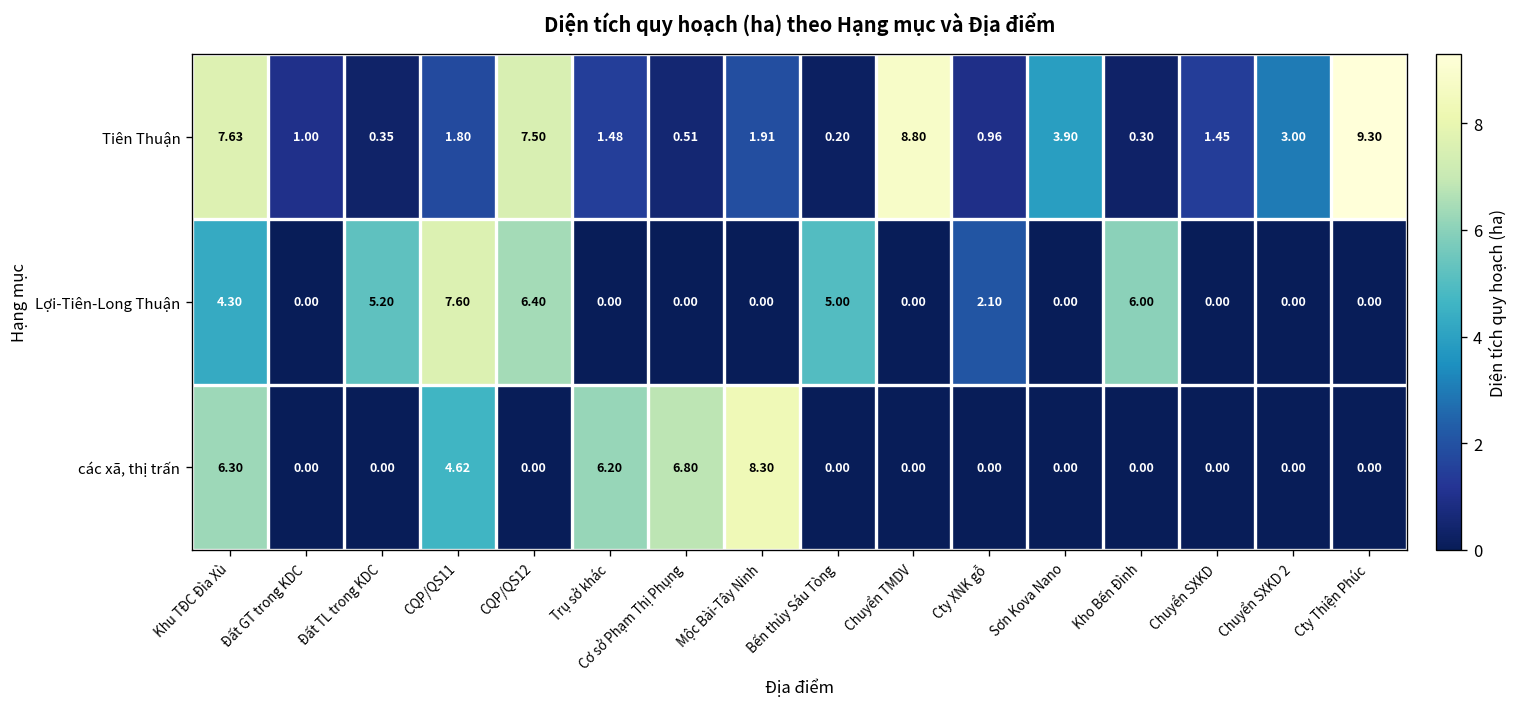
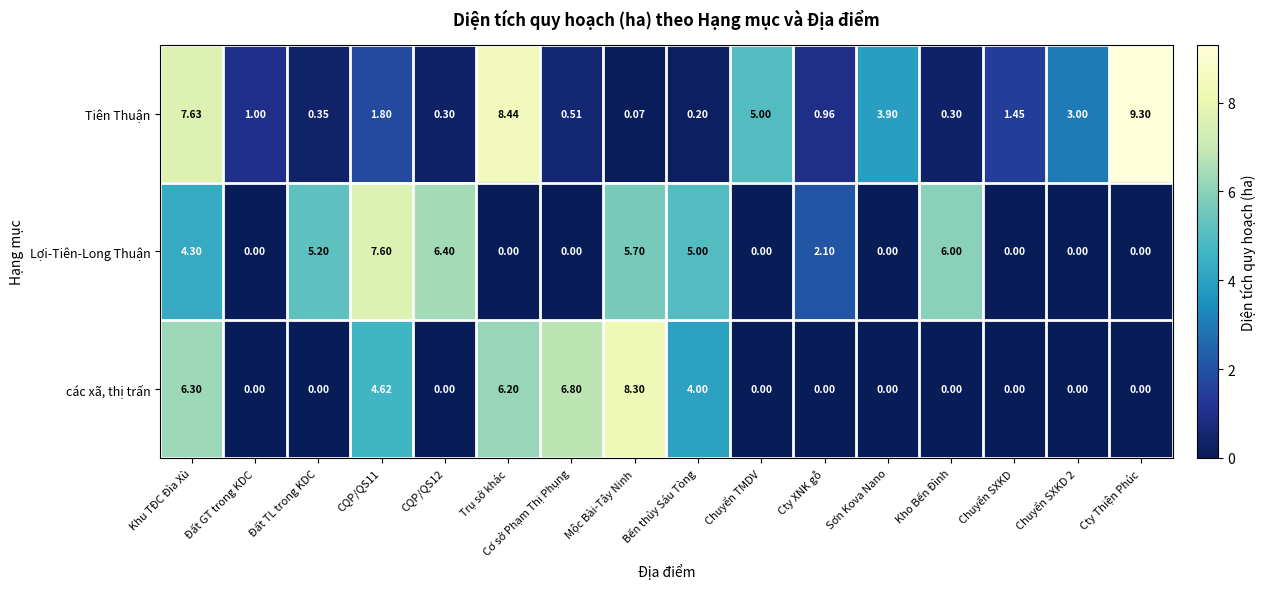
  {
    "Tiên Thuận": {
      "Khu TĐC Đìa Xù": 7.63,
      "Đất GT trong KDC": 1.00,
      "Đất TL trong KDC": 0.35,
      "CQP/QS11": 1.80,
-     "CQP/QS12": 7.50,
-     "Trụ sở khác": 1.48,
+     "CQP/QS12": 0.30,
+     "Trụ sở khác": 8.44,
      "Cơ sở Phạm Thị Phụng": 0.51,
-     "Mộc Bài-Tây Ninh": 1.91,
+     "Mộc Bài-Tây Ninh": 0.07,
      "Bến thủy Sáu Tòng": 0.20,
-     "Chuyển TMDV": 8.80,
+     "Chuyển TMDV": 5.00,
      "Cty XNK gỗ": 0.96,
      "Sơn Kova Nano": 3.90,
      "Kho Bến Đình": 0.30,
      "Chuyển SXKD": 1.45,
      "Chuyển SXKD 2": 3.00,
      "Cty Thiện Phúc": 9.30
    },
    "Lợi-Tiên-Long Thuận": {
      "Khu TĐC Đìa Xù": 4.30,
      "Đất GT trong KDC": 0.00,
      "Đất TL trong KDC": 5.20,
      "CQP/QS11": 7.60,
      "CQP/QS12": 6.40,
      "Trụ sở khác": 0.00,
      "Cơ sở Phạm Thị Phụng": 0.00,
-     "Mộc Bài-Tây Ninh": 0.00,
+     "Mộc Bài-Tây Ninh": 5.70,
      "Bến thủy Sáu Tòng": 5.00,
      "Chuyển TMDV": 0.00,
      "Cty XNK gỗ": 2.10,
      "Sơn Kova Nano": 0.00,
      "Kho Bến Đình": 6.00,
      "Chuyển SXKD": 0.00,
      "Chuyển SXKD 2": 0.00,
      "Cty Thiện Phúc": 0.00
    },
    "các xã, thị trấn": {
      "Khu TĐC Đìa Xù": 6.30,
      "Đất GT trong KDC": 0.00,
      "Đất TL trong KDC": 0.00,
      "CQP/QS11": 4.62,
      "CQP/QS12": 0.00,
      "Trụ sở khác": 6.20,
      "Cơ sở Phạm Thị Phụng": 6.80,
      "Mộc Bài-Tây Ninh": 8.30,
-     "Bến thủy Sáu Tòng": 0.00,
+     "Bến thủy Sáu Tòng": 4.00,
      "Chuyển TMDV": 0.00,
      "Cty XNK gỗ": 0.00,
      "Sơn Kova Nano": 0.00,
      "Kho Bến Đình": 0.00,
      "Chuyển SXKD": 0.00,
      "Chuyển SXKD 2": 0.00,
      "Cty Thiện Phúc": 0.00
    }
  }
